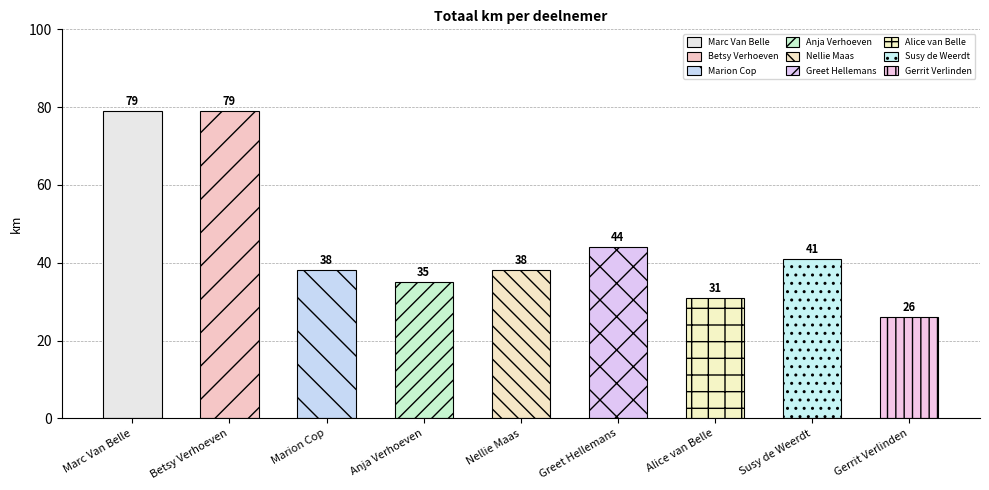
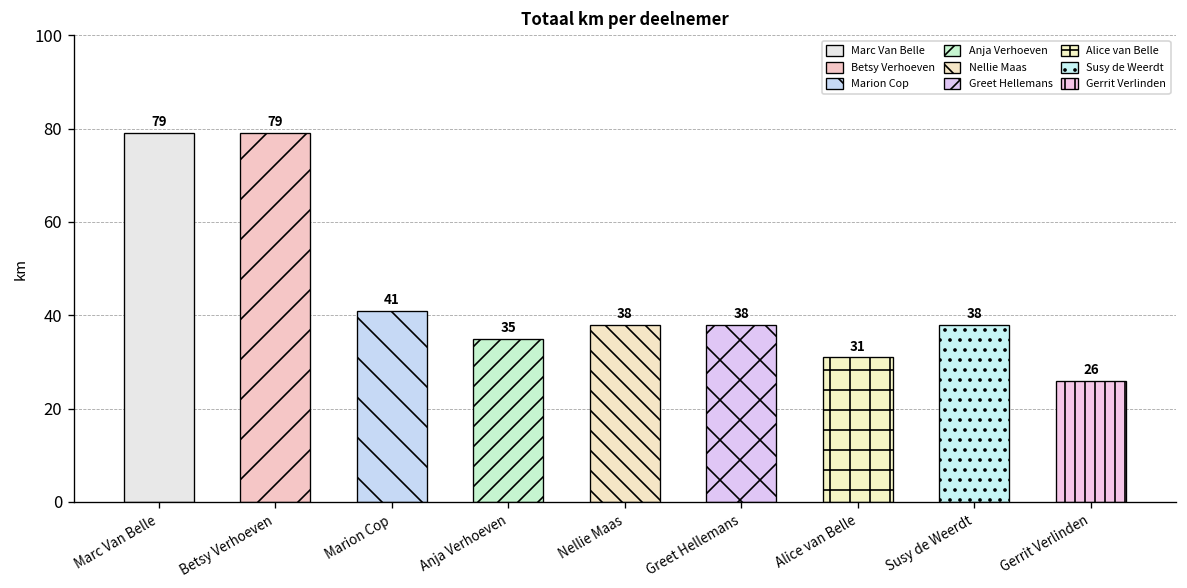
  {
    "Marc Van Belle": 79,
    "Betsy Verhoeven": 79,
-   "Marion Cop": 38,
+   "Marion Cop": 41,
    "Anja Verhoeven": 35,
    "Nellie Maas": 38,
-   "Greet Hellemans": 44,
+   "Greet Hellemans": 38,
    "Alice van Belle": 31,
-   "Susy de Weerdt": 41,
+   "Susy de Weerdt": 38,
    "Gerrit Verlinden": 26
  }
